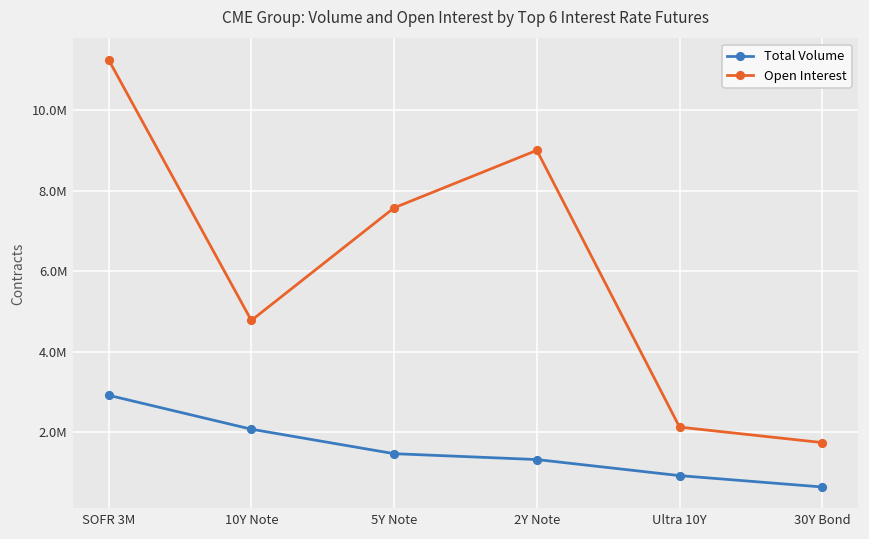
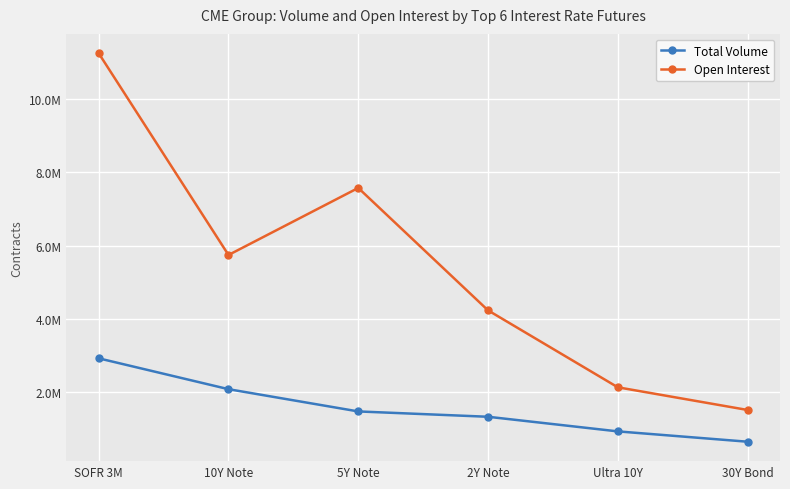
  {
    "Total Volume": {
      "SOFR 3M": 2900000,
      "10Y Note": 2100000,
      "5Y Note": 1500000,
      "2Y Note": 1300000,
      "Ultra 10Y": 900000,
      "30Y Bond": 600000
    },
    "Open Interest": {
      "SOFR 3M": 11300000,
-     "10Y Note": 4800000,
+     "10Y Note": 5700000,
      "5Y Note": 7600000,
-     "2Y Note": 9000000,
+     "2Y Note": 4200000,
      "Ultra 10Y": 2100000,
-     "30Y Bond": 1700000
+     "30Y Bond": 1500000
    }
  }
